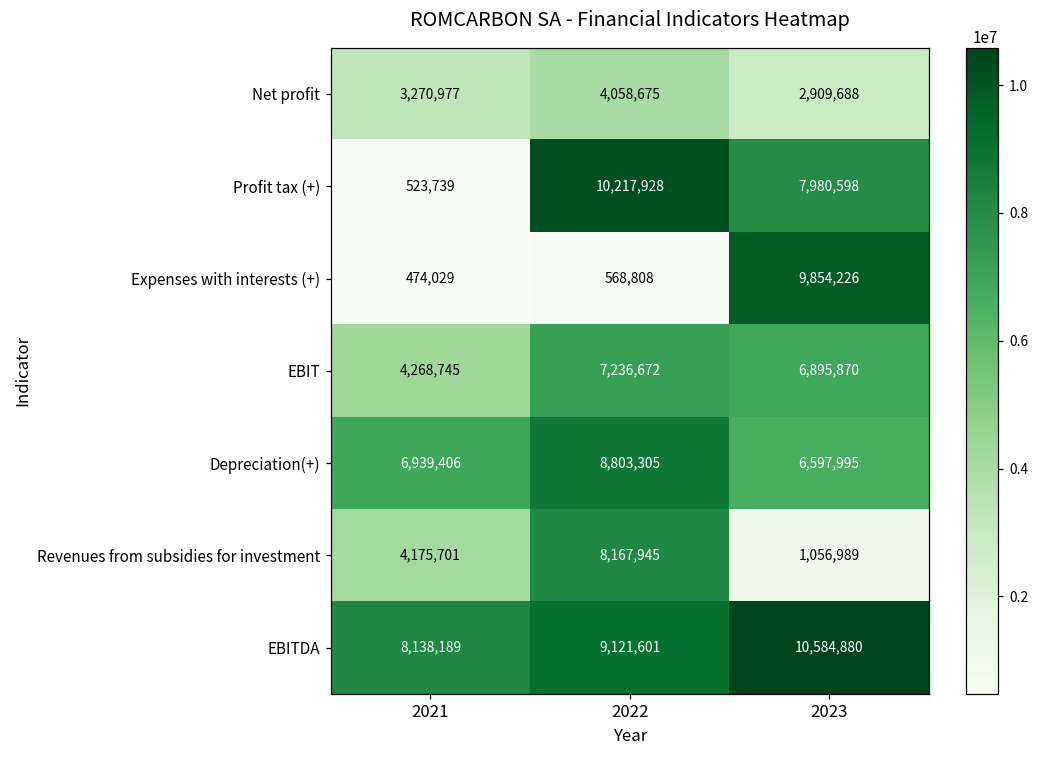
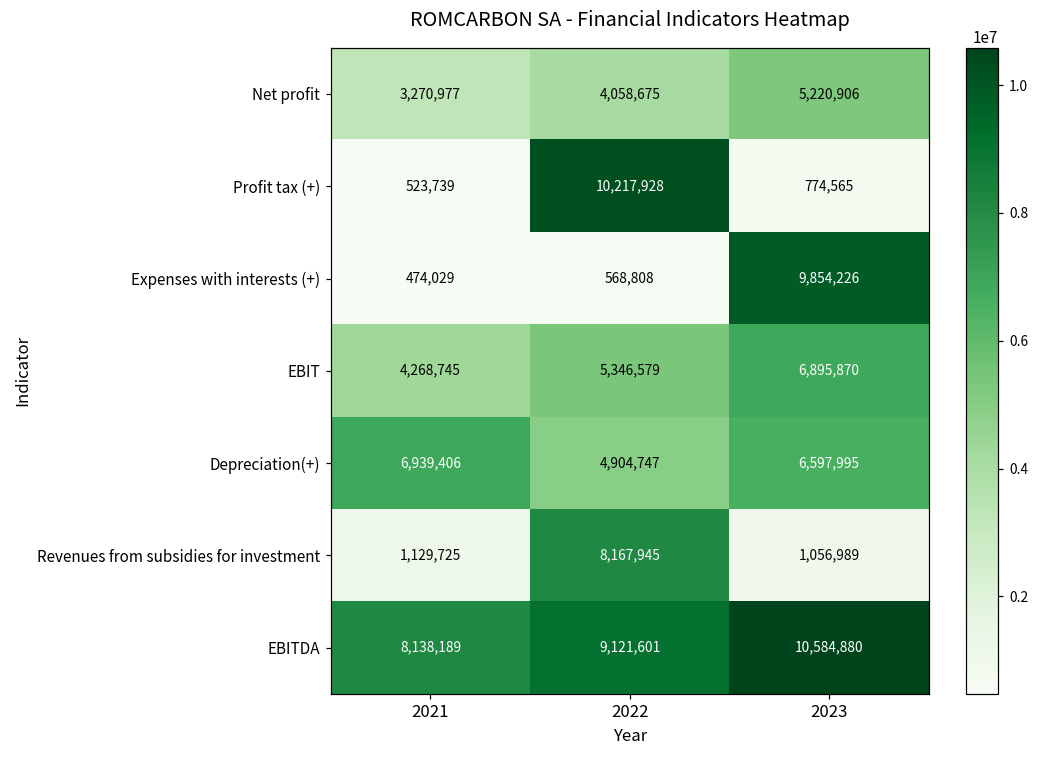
  {
    "Net profit": {
      "2021": "3,270,977",
      "2022": "4,058,675",
-     "2023": "2,909,688"
+     "2023": "5,220,906"
    },
    "Profit tax (+)": {
      "2021": "523,739",
      "2022": "10,217,928",
-     "2023": "7,980,598"
+     "2023": "774,565"
    },
    "Expenses with interests (+)": {
      "2021": "474,029",
      "2022": "568,808",
      "2023": "9,854,226"
    },
    "EBIT": {
      "2021": "4,268,745",
-     "2022": "7,236,672",
+     "2022": "5,346,579",
      "2023": "6,895,870"
    },
    "Depreciation(+)": {
      "2021": "6,939,406",
-     "2022": "8,803,305",
+     "2022": "4,904,747",
      "2023": "6,597,995"
    },
    "Revenues from subsidies for investment": {
-     "2021": "4,175,701",
+     "2021": "1,129,725",
      "2022": "8,167,945",
      "2023": "1,056,989"
    },
    "EBITDA": {
      "2021": "8,138,189",
      "2022": "9,121,601",
      "2023": "10,584,880"
    }
  }
